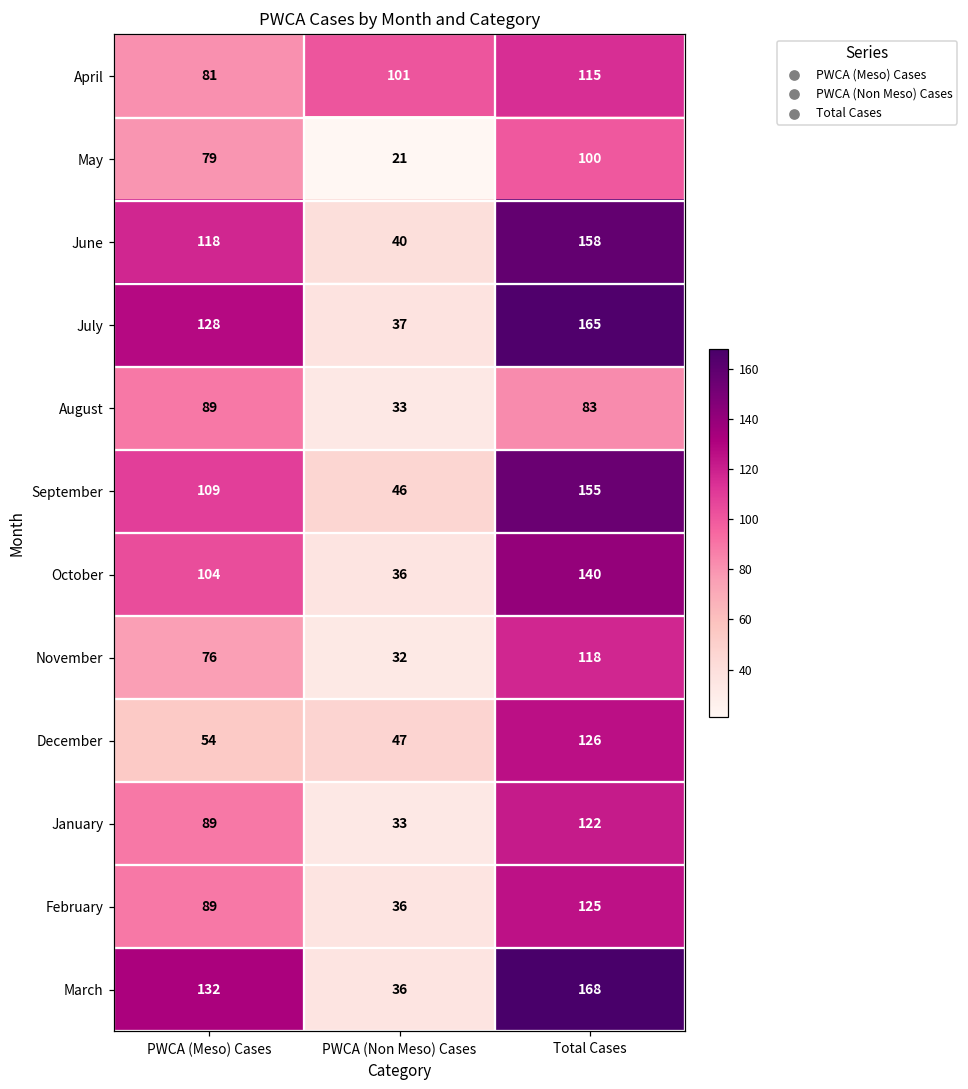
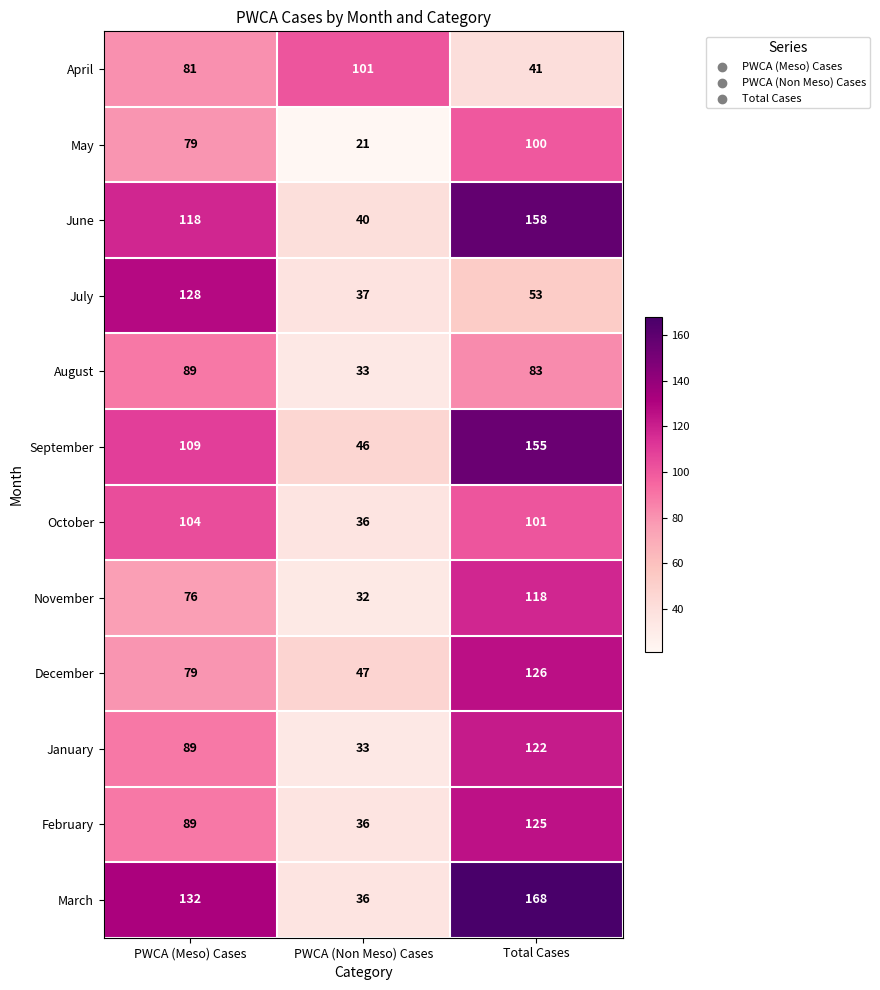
  {
    "April": {
      "PWCA (Meso) Cases": 81,
      "PWCA (Non Meso) Cases": 101,
-     "Total Cases": 115
+     "Total Cases": 41
    },
    "May": {
      "PWCA (Meso) Cases": 79,
      "PWCA (Non Meso) Cases": 21,
      "Total Cases": 100
    },
    "June": {
      "PWCA (Meso) Cases": 118,
      "PWCA (Non Meso) Cases": 40,
      "Total Cases": 158
    },
    "July": {
      "PWCA (Meso) Cases": 128,
      "PWCA (Non Meso) Cases": 37,
-     "Total Cases": 165
+     "Total Cases": 53
    },
    "August": {
      "PWCA (Meso) Cases": 89,
      "PWCA (Non Meso) Cases": 33,
      "Total Cases": 83
    },
    "September": {
      "PWCA (Meso) Cases": 109,
      "PWCA (Non Meso) Cases": 46,
      "Total Cases": 155
    },
    "October": {
      "PWCA (Meso) Cases": 104,
      "PWCA (Non Meso) Cases": 36,
-     "Total Cases": 140
+     "Total Cases": 101
    },
    "November": {
      "PWCA (Meso) Cases": 76,
      "PWCA (Non Meso) Cases": 32,
      "Total Cases": 118
    },
    "December": {
-     "PWCA (Meso) Cases": 54,
+     "PWCA (Meso) Cases": 79,
      "PWCA (Non Meso) Cases": 47,
      "Total Cases": 126
    },
    "January": {
      "PWCA (Meso) Cases": 89,
      "PWCA (Non Meso) Cases": 33,
      "Total Cases": 122
    },
    "February": {
      "PWCA (Meso) Cases": 89,
      "PWCA (Non Meso) Cases": 36,
      "Total Cases": 125
    },
    "March": {
      "PWCA (Meso) Cases": 132,
      "PWCA (Non Meso) Cases": 36,
      "Total Cases": 168
    }
  }
